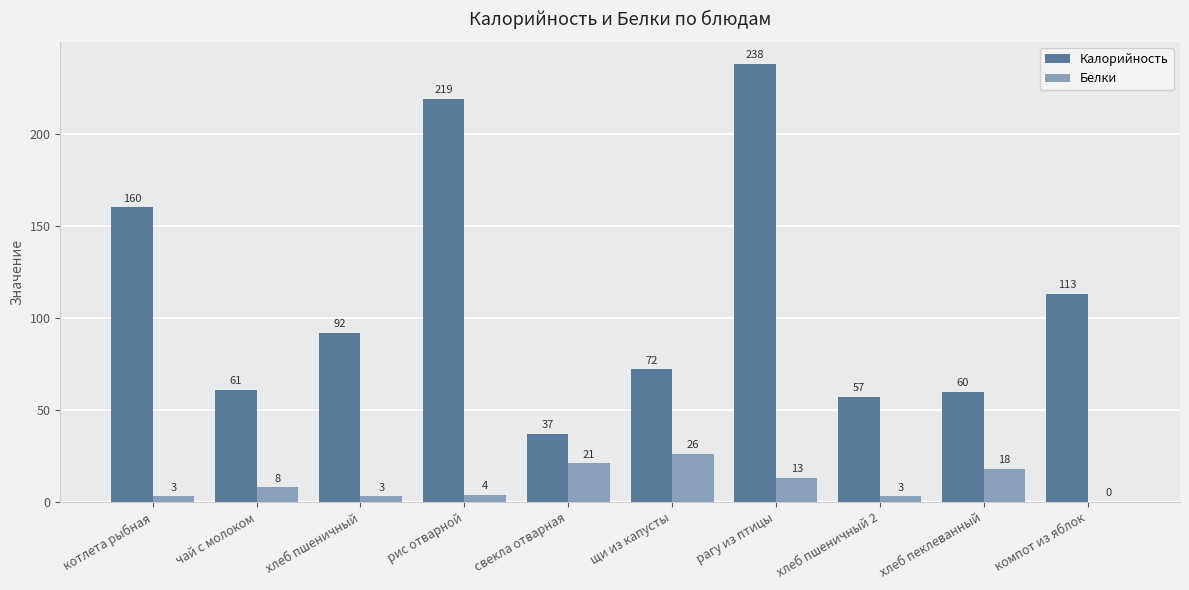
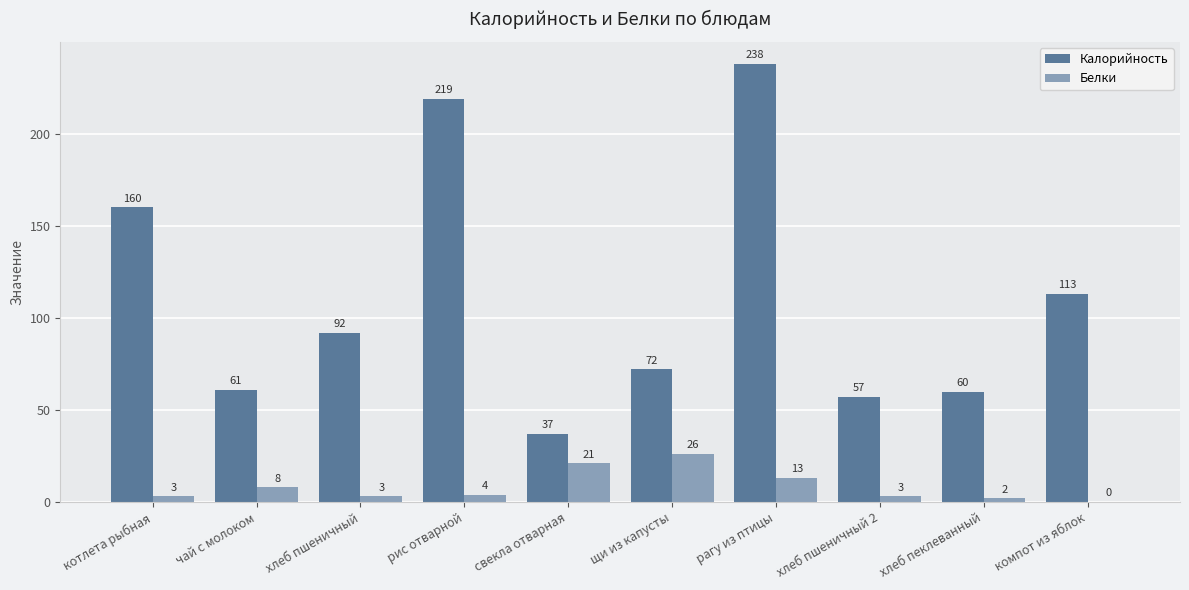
  {
    "Калорийность": {
      "котлета рыбная": 160,
      "чай с молоком": 61,
      "хлеб пшеничный": 92,
      "рис отварной": 219,
      "свекла отварная": 37,
      "щи из капусты": 72,
      "рагу из птицы": 238,
      "хлеб пшеничный 2": 57,
      "хлеб пеклеванный": 60,
      "компот из яблок": 113
    },
    "Белки": {
      "котлета рыбная": 3,
      "чай с молоком": 8,
      "хлеб пшеничный": 3,
      "рис отварной": 4,
      "свекла отварная": 21,
      "щи из капусты": 26,
      "рагу из птицы": 13,
      "хлеб пшеничный 2": 3,
-     "хлеб пеклеванный": 18,
+     "хлеб пеклеванный": 2,
      "компот из яблок": 0
    }
  }
